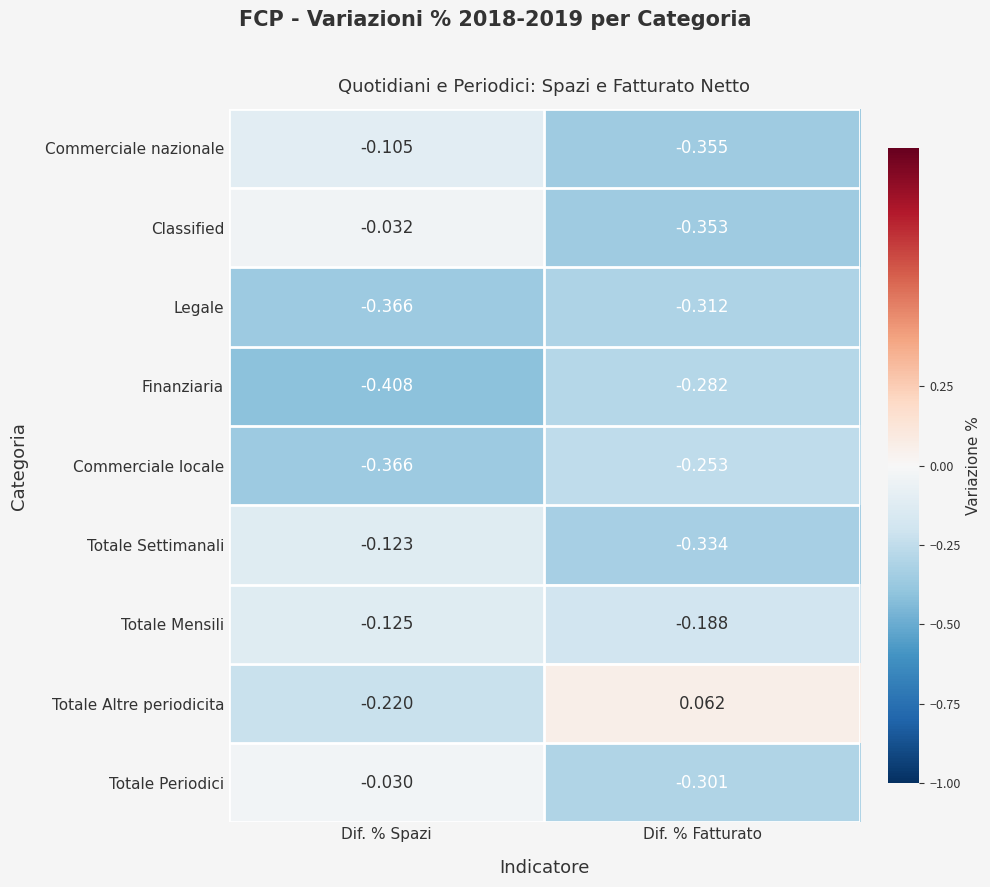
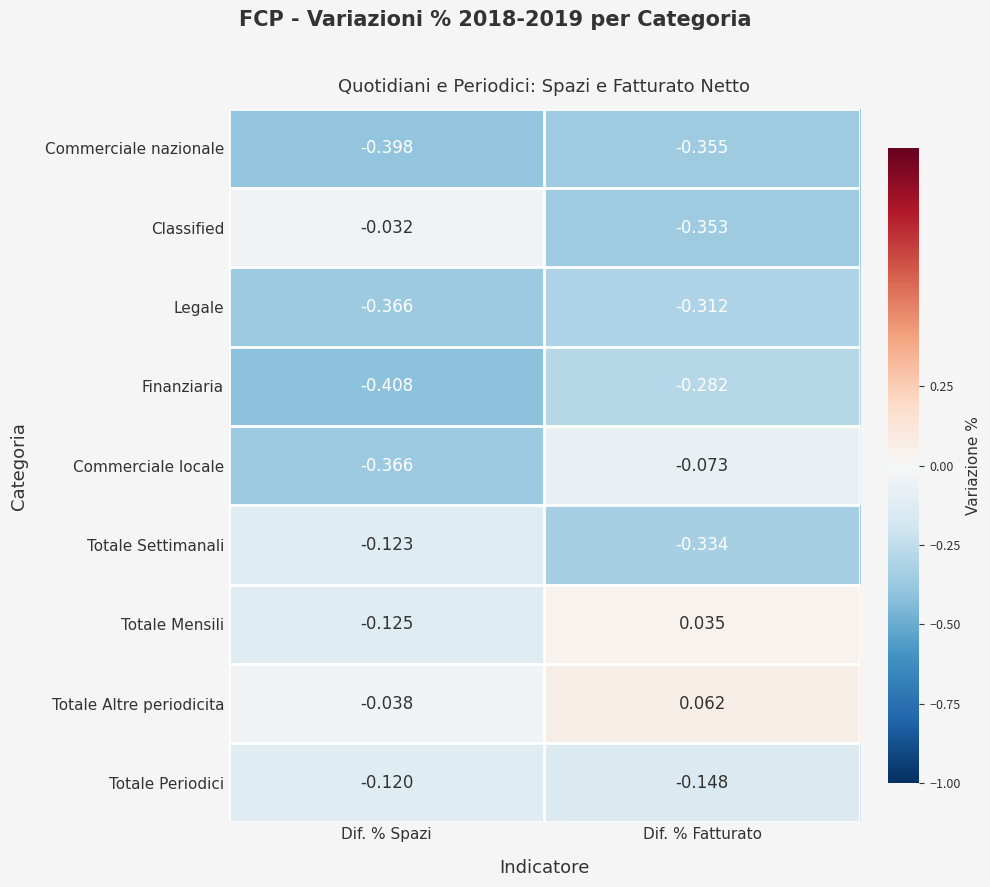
  {
    "Commerciale nazionale": {
-     "Dif. % Spazi": -0.105,
+     "Dif. % Spazi": -0.398,
      "Dif. % Fatturato": -0.355
    },
    "Classified": {
      "Dif. % Spazi": -0.032,
      "Dif. % Fatturato": -0.353
    },
    "Legale": {
      "Dif. % Spazi": -0.366,
      "Dif. % Fatturato": -0.312
    },
    "Finanziaria": {
      "Dif. % Spazi": -0.408,
      "Dif. % Fatturato": -0.282
    },
    "Commerciale locale": {
      "Dif. % Spazi": -0.366,
-     "Dif. % Fatturato": -0.253
+     "Dif. % Fatturato": -0.073
    },
    "Totale Settimanali": {
      "Dif. % Spazi": -0.123,
      "Dif. % Fatturato": -0.334
    },
    "Totale Mensili": {
      "Dif. % Spazi": -0.125,
-     "Dif. % Fatturato": -0.188
+     "Dif. % Fatturato": 0.035
    },
    "Totale Altre periodicita": {
-     "Dif. % Spazi": -0.220,
+     "Dif. % Spazi": -0.038,
      "Dif. % Fatturato": 0.062
    },
    "Totale Periodici": {
-     "Dif. % Spazi": -0.030,
-     "Dif. % Fatturato": -0.301
+     "Dif. % Spazi": -0.120,
+     "Dif. % Fatturato": -0.148
    }
  }
